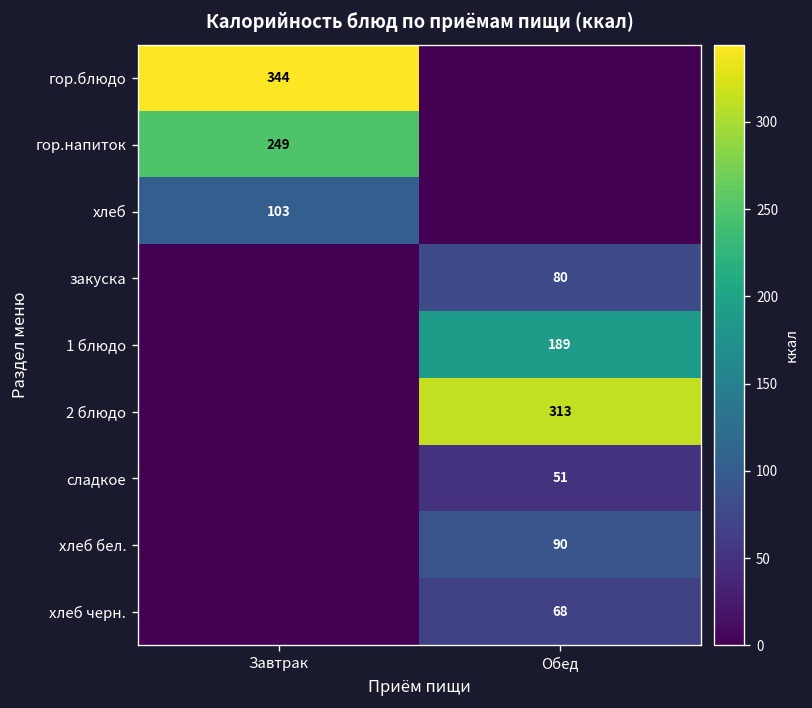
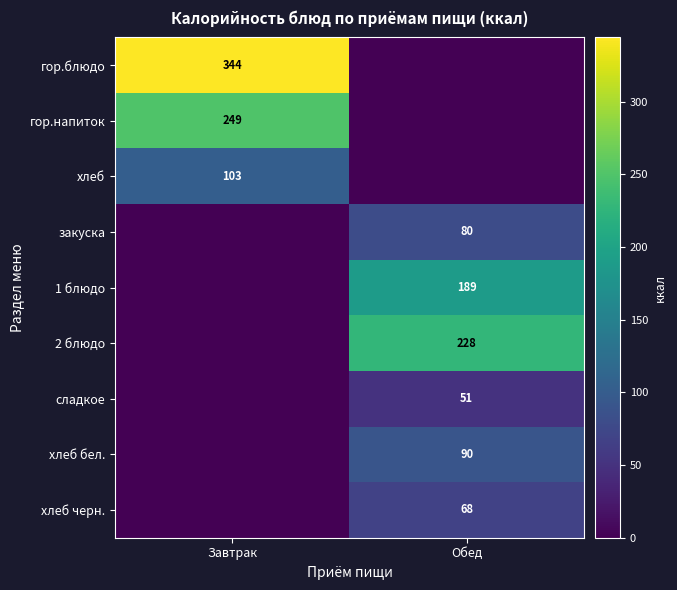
  {
    "гор.блюдо": {
      "Завтрак": 344
    },
    "гор.напиток": {
      "Завтрак": 249
    },
    "хлеб": {
      "Завтрак": 103
    },
    "закуска": {
      "Обед": 80
    },
    "1 блюдо": {
      "Обед": 189
    },
    "2 блюдо": {
-     "Обед": 313
+     "Обед": 228
    },
    "сладкое": {
      "Обед": 51
    },
    "хлеб бел.": {
      "Обед": 90
    },
    "хлеб черн.": {
      "Обед": 68
    }
  }
